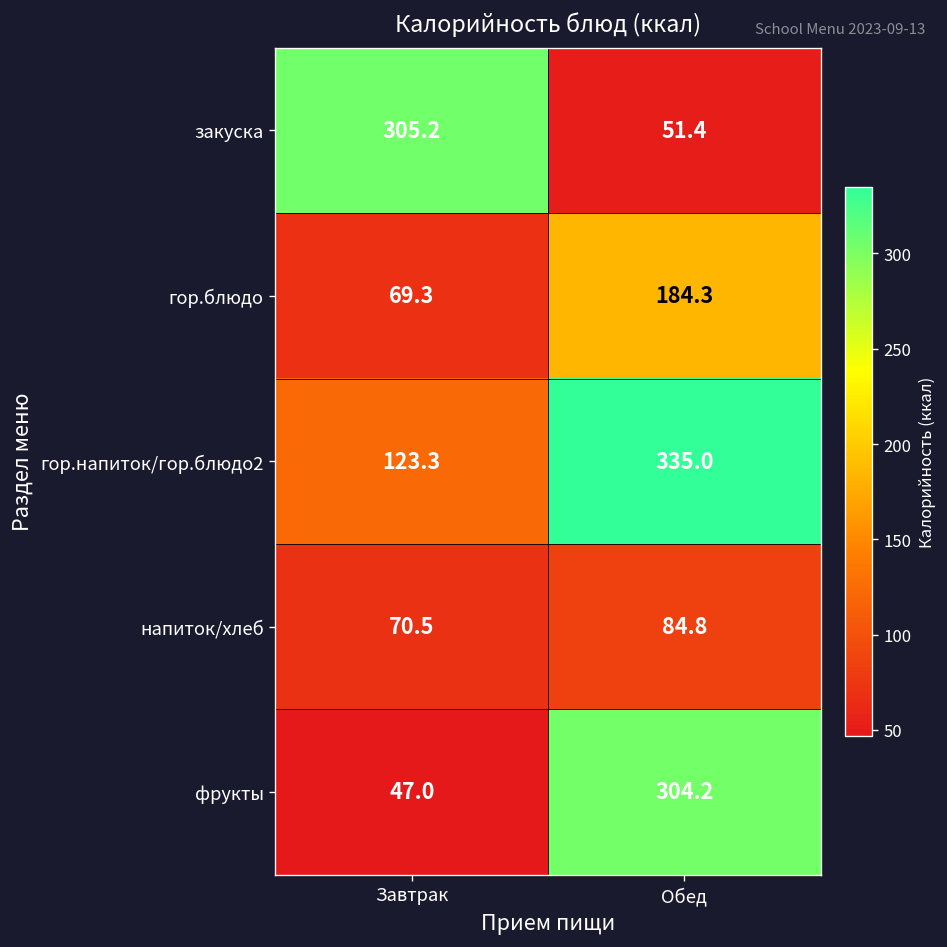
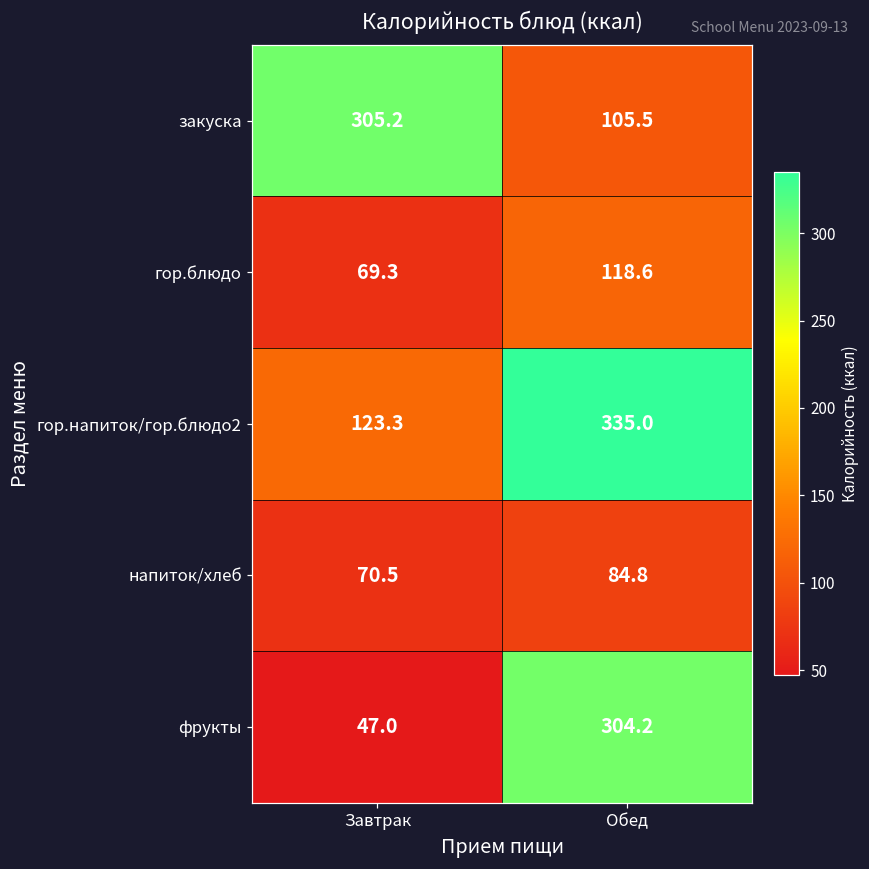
  {
    "закуска": {
      "Завтрак": 305.2,
-     "Обед": 51.4
+     "Обед": 105.5
    },
    "гор.блюдо": {
      "Завтрак": 69.3,
-     "Обед": 184.3
+     "Обед": 118.6
    },
    "гор.напиток/гор.блюдо2": {
      "Завтрак": 123.3,
      "Обед": 335.0
    },
    "напиток/хлеб": {
      "Завтрак": 70.5,
      "Обед": 84.8
    },
    "фрукты": {
      "Завтрак": 47.0,
      "Обед": 304.2
    }
  }
